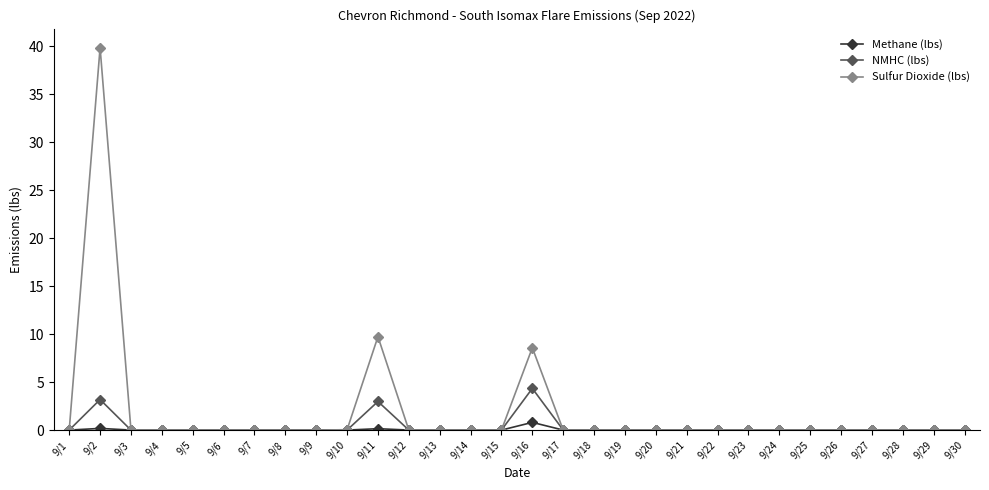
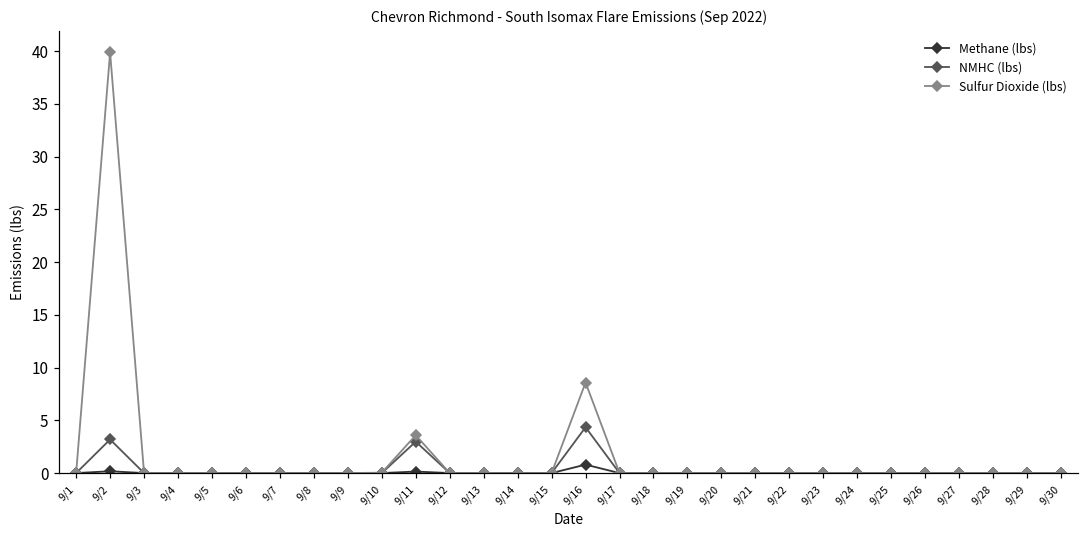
  {
    "Sulfur Dioxide (lbs)": {
      "9/2": 40,
-     "9/11": 10,
+     "9/11": 4,
      "9/16": 9
    }
  }
